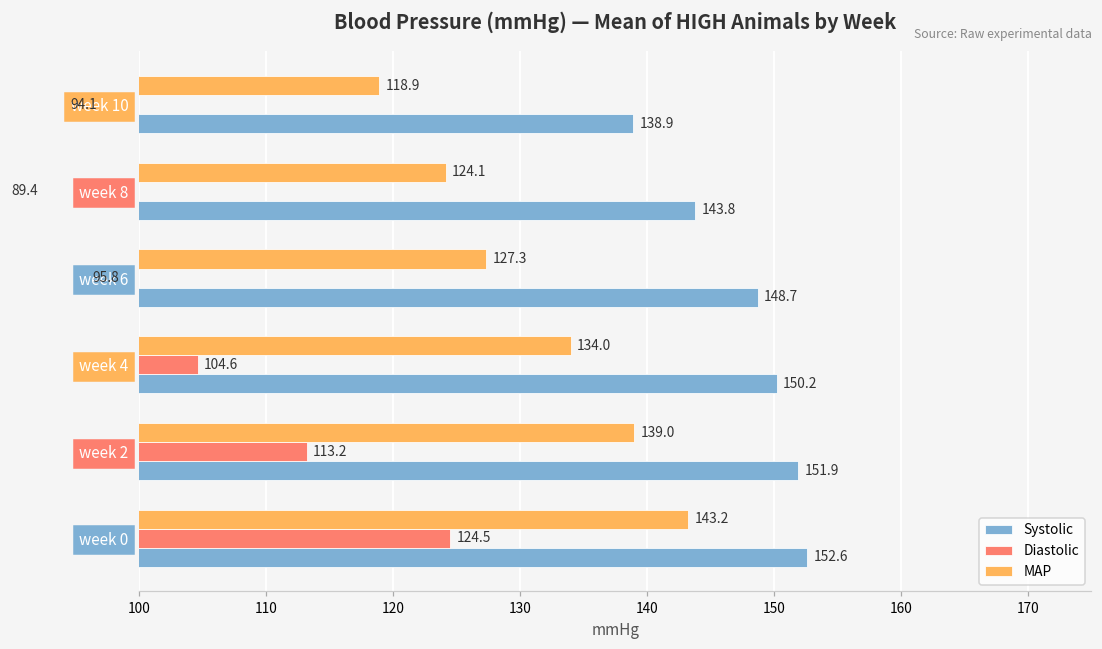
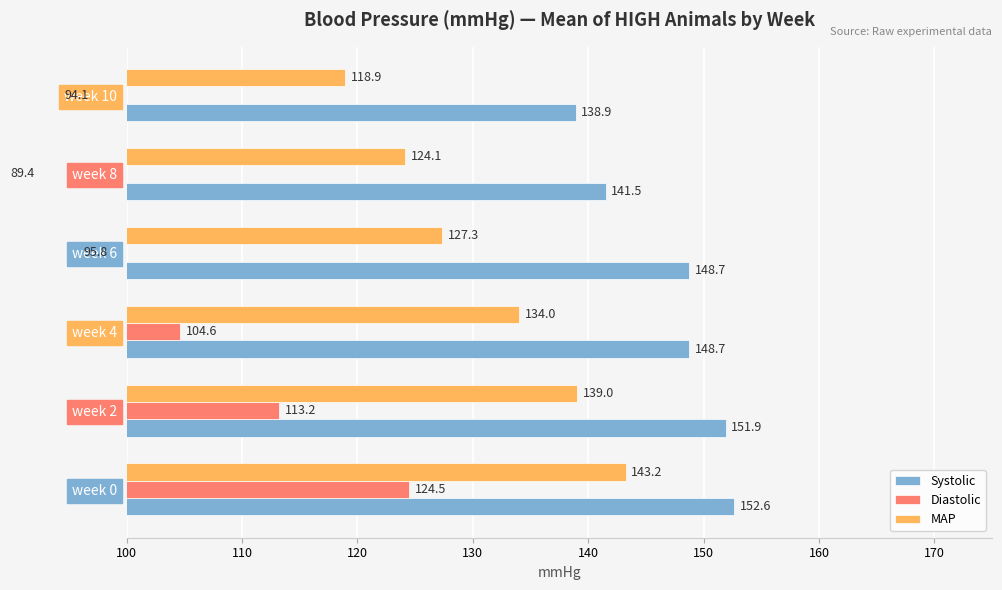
  {
    "Systolic": {
      "week 10": 138.9,
-     "week 8": 143.8,
+     "week 8": 141.5,
      "week 6": 148.7,
-     "week 4": 150.2,
+     "week 4": 148.7,
      "week 2": 151.9,
      "week 0": 152.6
    }
  }
